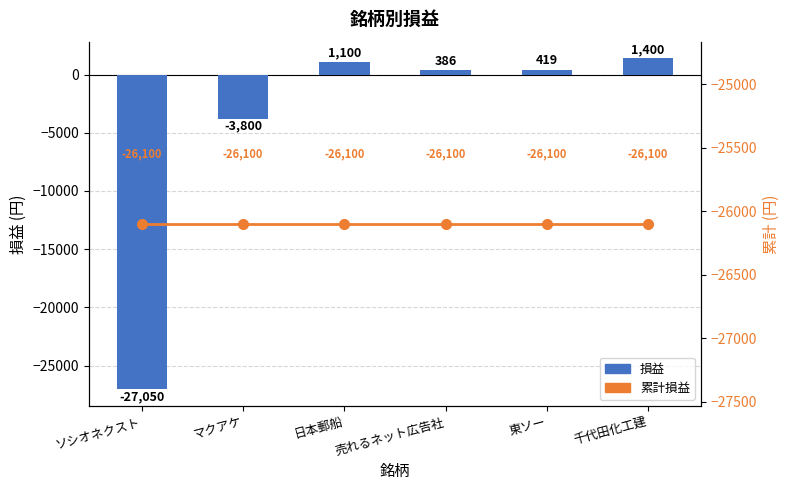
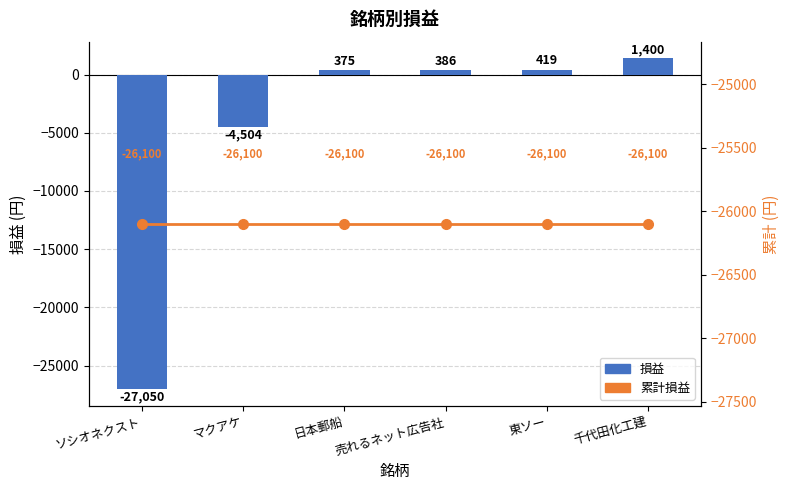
  {
    "損益": {
      "ソシオネクスト": "-27,050",
-     "マクアケ": "-3,800",
-     "日本郵船": "1,100",
+     "マクアケ": "-4,504",
+     "日本郵船": "375",
      "売れるネット広告社": "386",
      "東ソー": "419",
      "千代田化工建": "1,400"
    }
  }
